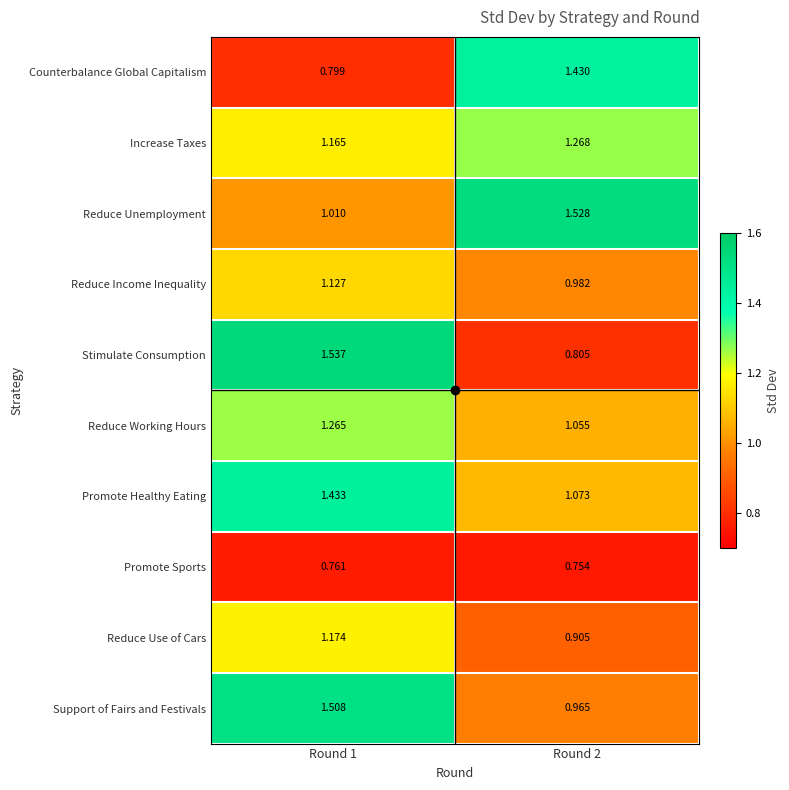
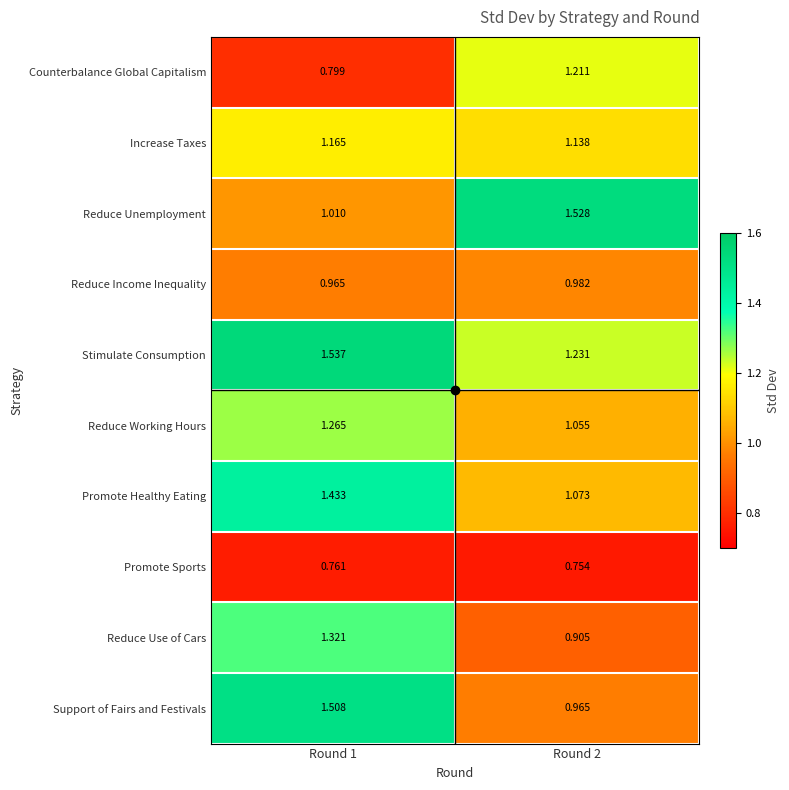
  {
    "Counterbalance Global Capitalism": {
      "Round 1": 0.799,
-     "Round 2": 1.430
+     "Round 2": 1.211
    },
    "Increase Taxes": {
      "Round 1": 1.165,
-     "Round 2": 1.268
+     "Round 2": 1.138
    },
    "Reduce Unemployment": {
      "Round 1": 1.010,
      "Round 2": 1.528
    },
    "Reduce Income Inequality": {
-     "Round 1": 1.127,
+     "Round 1": 0.965,
      "Round 2": 0.982
    },
    "Stimulate Consumption": {
      "Round 1": 1.537,
-     "Round 2": 0.805
+     "Round 2": 1.231
    },
    "Reduce Working Hours": {
      "Round 1": 1.265,
      "Round 2": 1.055
    },
    "Promote Healthy Eating": {
      "Round 1": 1.433,
      "Round 2": 1.073
    },
    "Promote Sports": {
      "Round 1": 0.761,
      "Round 2": 0.754
    },
    "Reduce Use of Cars": {
-     "Round 1": 1.174,
+     "Round 1": 1.321,
      "Round 2": 0.905
    },
    "Support of Fairs and Festivals": {
      "Round 1": 1.508,
      "Round 2": 0.965
    }
  }
